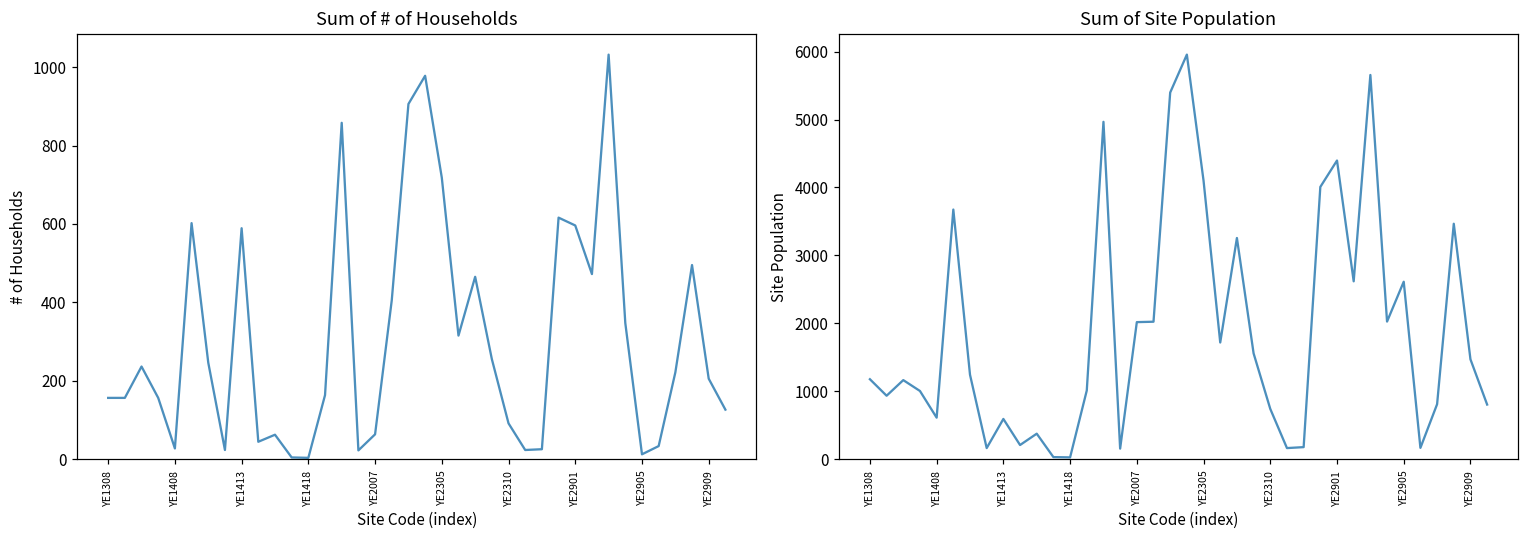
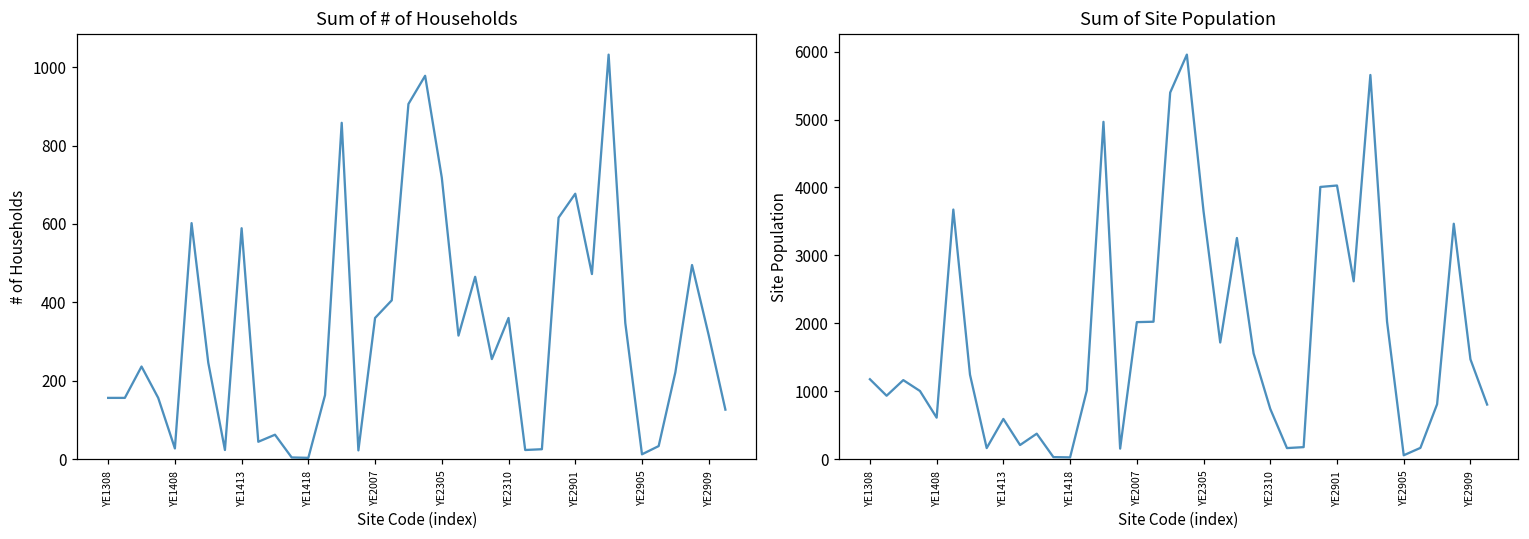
  {
    "Sum of # of Households": {
      "YE1308": 160,
      "YE1408": 30,
      "YE1413": 590,
      "YE1418": 0,
-     "YE2007": 60,
+     "YE2007": 360,
      "YE2305": 720,
-     "YE2310": 90,
-     "YE2901": 600,
+     "YE2310": 360,
+     "YE2901": 680,
      "YE2905": 10,
-     "YE2909": 210
+     "YE2909": 320
    },
    "Sum of Site Population": {
      "YE1308": 1200,
      "YE1408": 600,
      "YE1413": 600,
      "YE1418": 0,
      "YE2007": 2000,
-     "YE2305": 4100,
+     "YE2305": 3600,
      "YE2310": 700,
-     "YE2901": 4400,
-     "YE2905": 2600,
+     "YE2901": 4000,
+     "YE2905": 100,
      "YE2909": 1500
    }
  }
